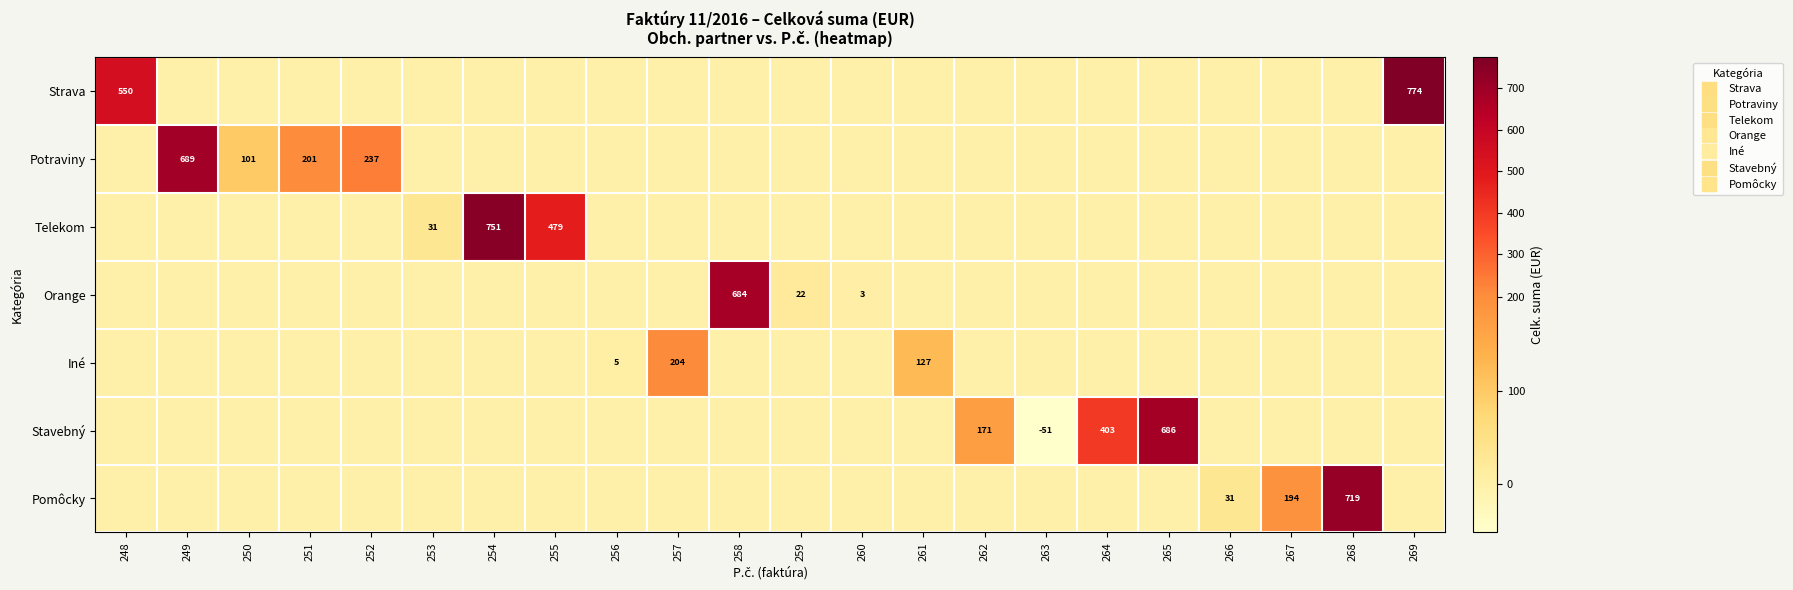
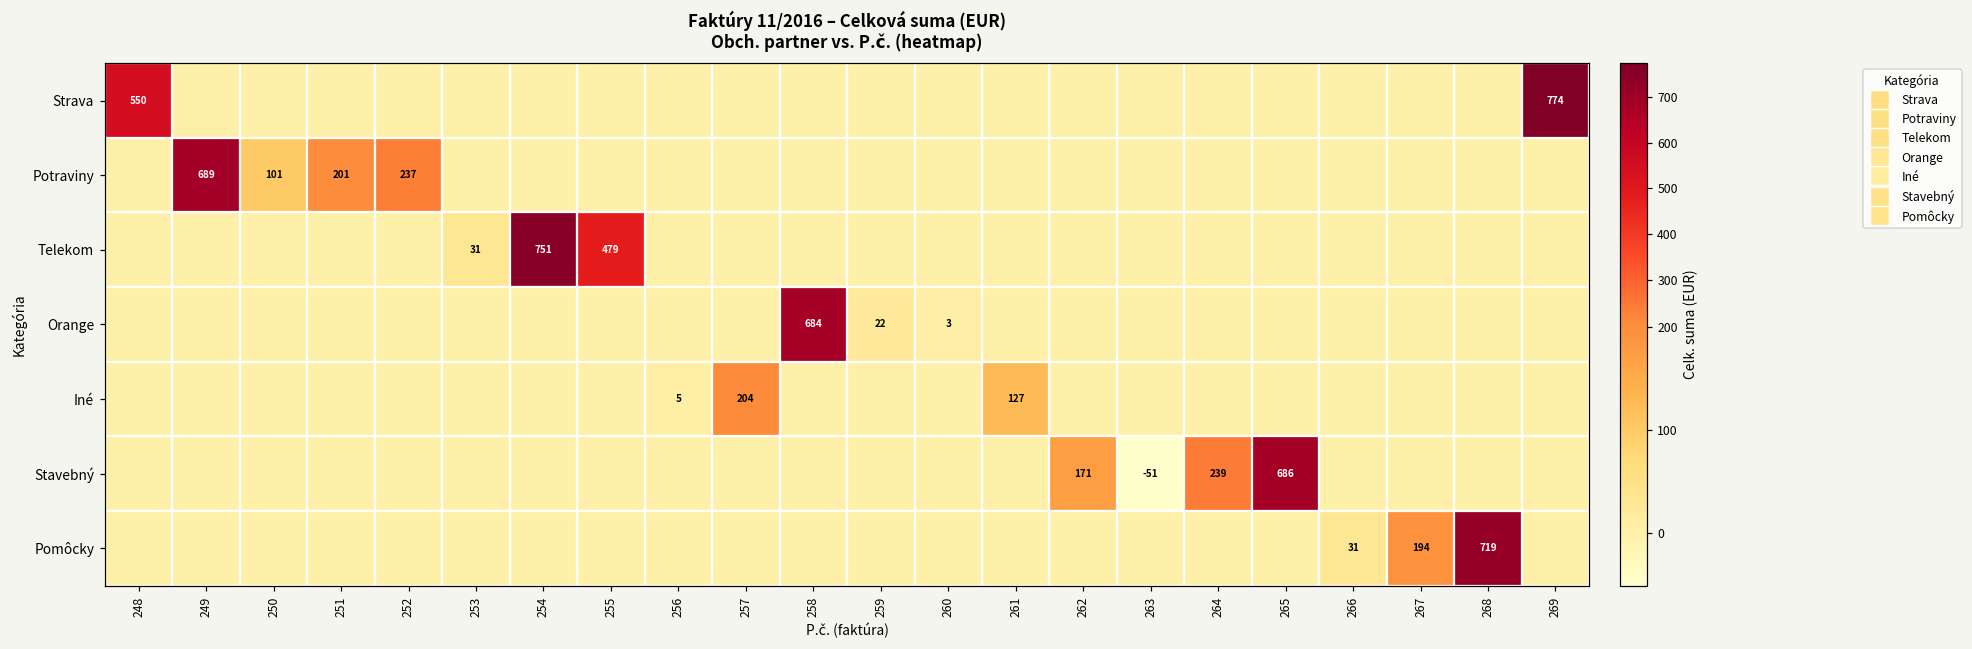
  {
    "Strava": {
      "248": 550,
      "269": 774
    },
    "Potraviny": {
      "249": 689,
      "250": 101,
      "251": 201,
      "252": 237
    },
    "Telekom": {
      "253": 31,
      "254": 751,
      "255": 479
    },
    "Orange": {
      "258": 684,
      "259": 22,
      "260": 3
    },
    "Iné": {
      "256": 5,
      "257": 204,
      "261": 127
    },
    "Stavebný": {
      "262": 171,
      "263": -51,
-     "264": 403,
+     "264": 239,
      "265": 686
    },
    "Pomôcky": {
      "266": 31,
      "267": 194,
      "268": 719
    }
  }
